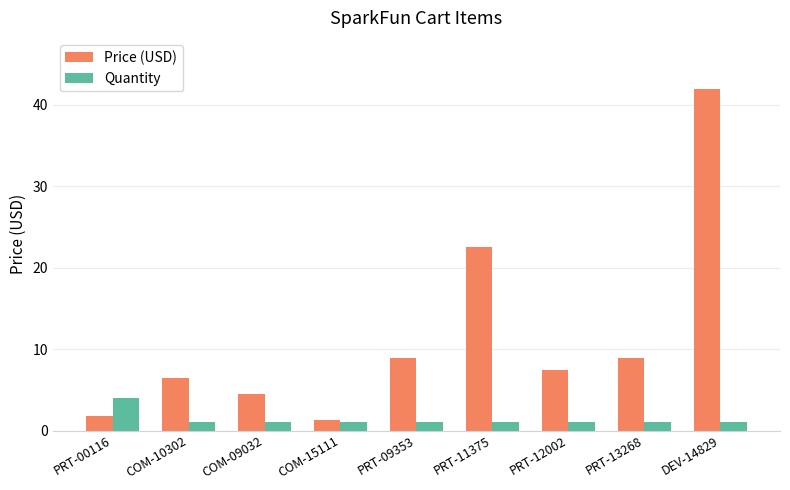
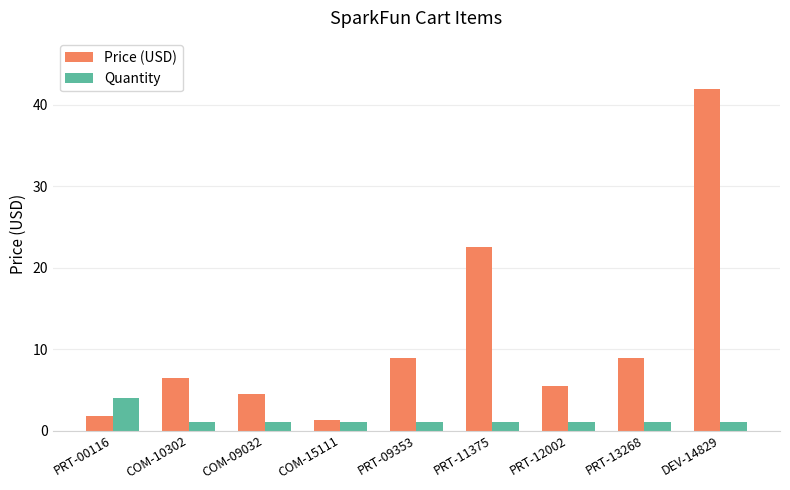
  {
    "Price (USD)": {
      "PRT-00116": 2,
      "COM-10302": 7,
      "COM-09032": 5,
      "COM-15111": 1,
      "PRT-09353": 9,
      "PRT-11375": 23,
-     "PRT-12002": 7,
+     "PRT-12002": 6,
      "PRT-13268": 9,
      "DEV-14829": 42
    },
    "Quantity": {
      "PRT-00116": 4,
      "COM-10302": 1,
      "COM-09032": 1,
      "COM-15111": 1,
      "PRT-09353": 1,
      "PRT-11375": 1,
      "PRT-12002": 1,
      "PRT-13268": 1,
      "DEV-14829": 1
    }
  }
